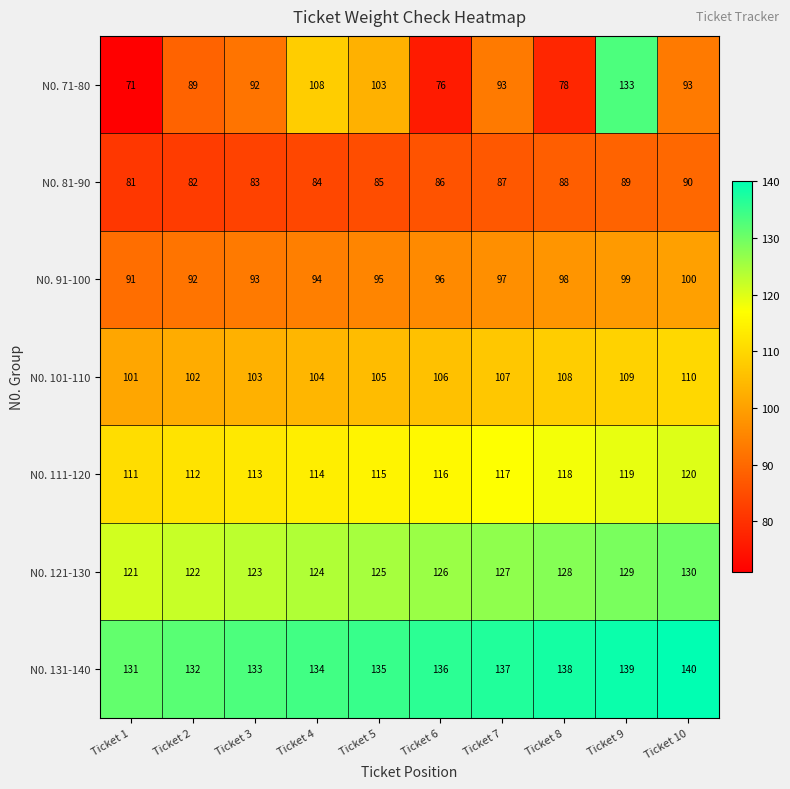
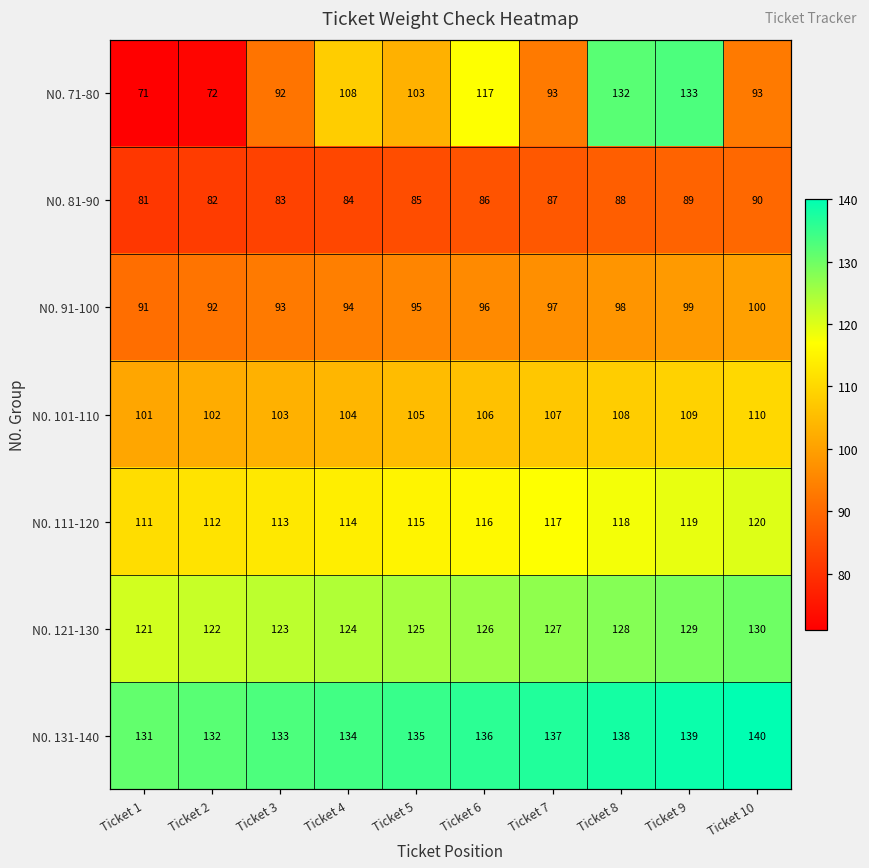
  {
    "N0. 71-80": {
      "Ticket 1": 71,
-     "Ticket 2": 89,
+     "Ticket 2": 72,
      "Ticket 3": 92,
      "Ticket 4": 108,
      "Ticket 5": 103,
-     "Ticket 6": 76,
+     "Ticket 6": 117,
      "Ticket 7": 93,
-     "Ticket 8": 78,
+     "Ticket 8": 132,
      "Ticket 9": 133,
      "Ticket 10": 93
    },
    "N0. 81-90": {
      "Ticket 1": 81,
      "Ticket 2": 82,
      "Ticket 3": 83,
      "Ticket 4": 84,
      "Ticket 5": 85,
      "Ticket 6": 86,
      "Ticket 7": 87,
      "Ticket 8": 88,
      "Ticket 9": 89,
      "Ticket 10": 90
    },
    "N0. 91-100": {
      "Ticket 1": 91,
      "Ticket 2": 92,
      "Ticket 3": 93,
      "Ticket 4": 94,
      "Ticket 5": 95,
      "Ticket 6": 96,
      "Ticket 7": 97,
      "Ticket 8": 98,
      "Ticket 9": 99,
      "Ticket 10": 100
    },
    "N0. 101-110": {
      "Ticket 1": 101,
      "Ticket 2": 102,
      "Ticket 3": 103,
      "Ticket 4": 104,
      "Ticket 5": 105,
      "Ticket 6": 106,
      "Ticket 7": 107,
      "Ticket 8": 108,
      "Ticket 9": 109,
      "Ticket 10": 110
    },
    "N0. 111-120": {
      "Ticket 1": 111,
      "Ticket 2": 112,
      "Ticket 3": 113,
      "Ticket 4": 114,
      "Ticket 5": 115,
      "Ticket 6": 116,
      "Ticket 7": 117,
      "Ticket 8": 118,
      "Ticket 9": 119,
      "Ticket 10": 120
    },
    "N0. 121-130": {
      "Ticket 1": 121,
      "Ticket 2": 122,
      "Ticket 3": 123,
      "Ticket 4": 124,
      "Ticket 5": 125,
      "Ticket 6": 126,
      "Ticket 7": 127,
      "Ticket 8": 128,
      "Ticket 9": 129,
      "Ticket 10": 130
    },
    "N0. 131-140": {
      "Ticket 1": 131,
      "Ticket 2": 132,
      "Ticket 3": 133,
      "Ticket 4": 134,
      "Ticket 5": 135,
      "Ticket 6": 136,
      "Ticket 7": 137,
      "Ticket 8": 138,
      "Ticket 9": 139,
      "Ticket 10": 140
    }
  }
